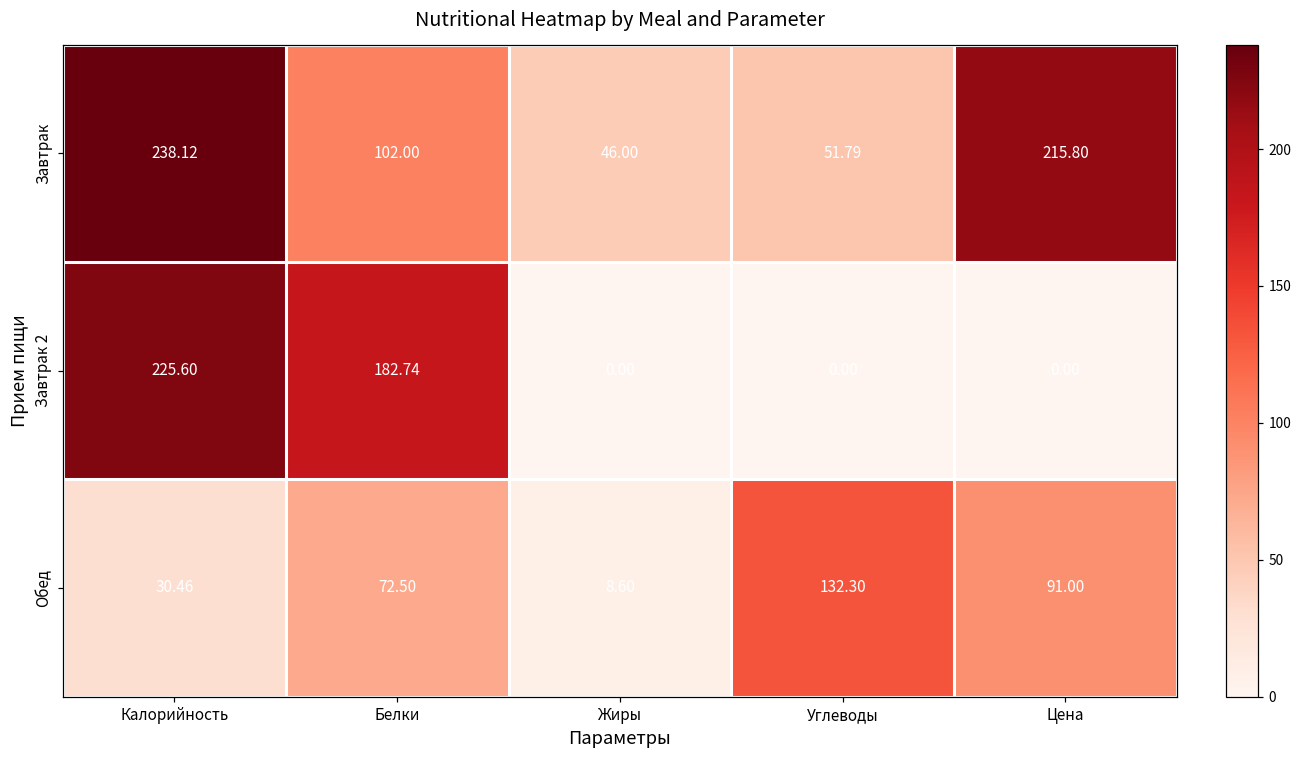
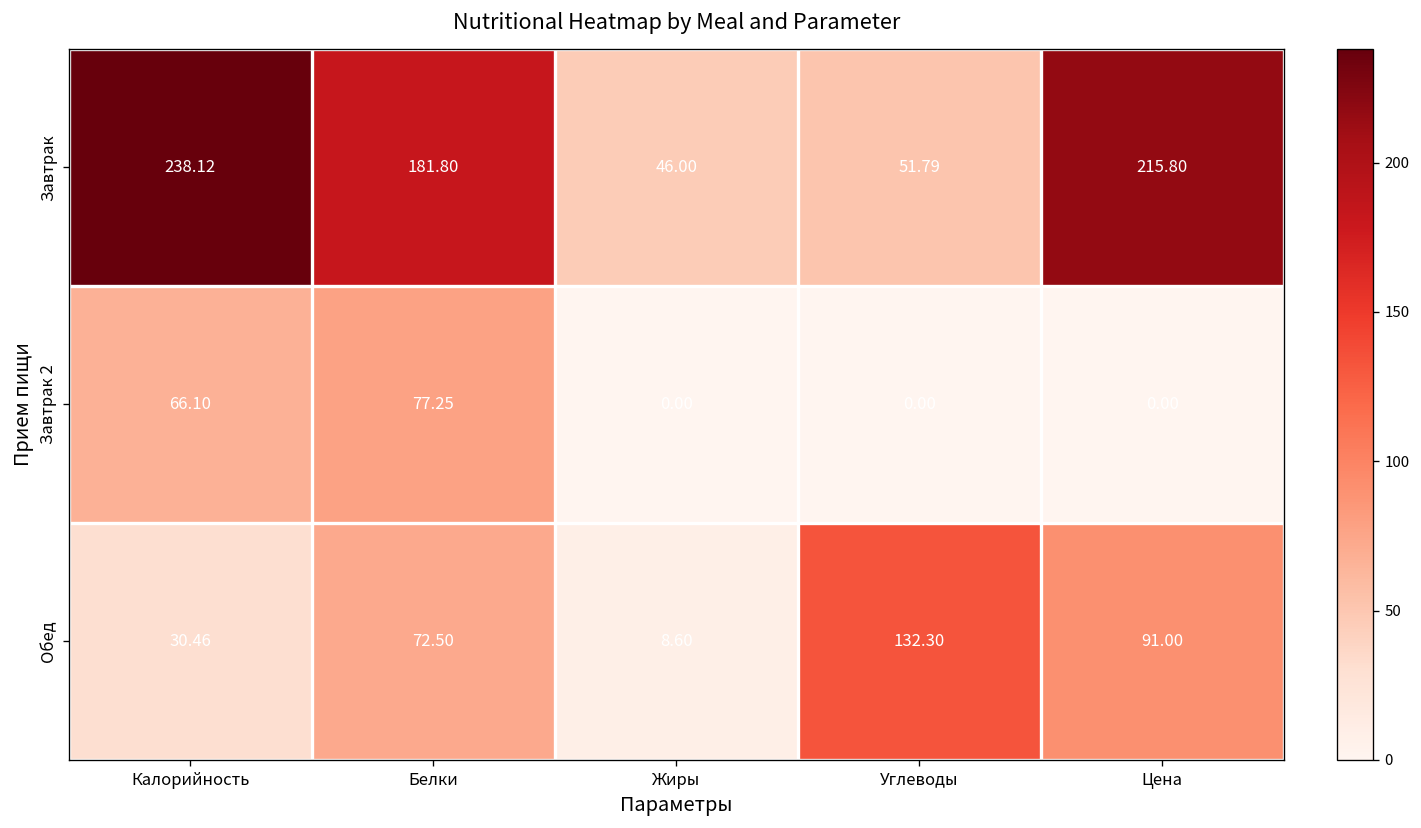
  {
    "Завтрак": {
      "Калорийность": 238.12,
-     "Белки": 102.00,
+     "Белки": 181.80,
      "Жиры": 46.00,
      "Углеводы": 51.79,
      "Цена": 215.80
    },
    "Завтрак 2": {
-     "Калорийность": 225.60,
-     "Белки": 182.74
+     "Калорийность": 66.10,
+     "Белки": 77.25
    },
    "Обед": {
      "Белки": 72.50,
      "Углеводы": 132.30,
      "Цена": 91.00
    }
  }
